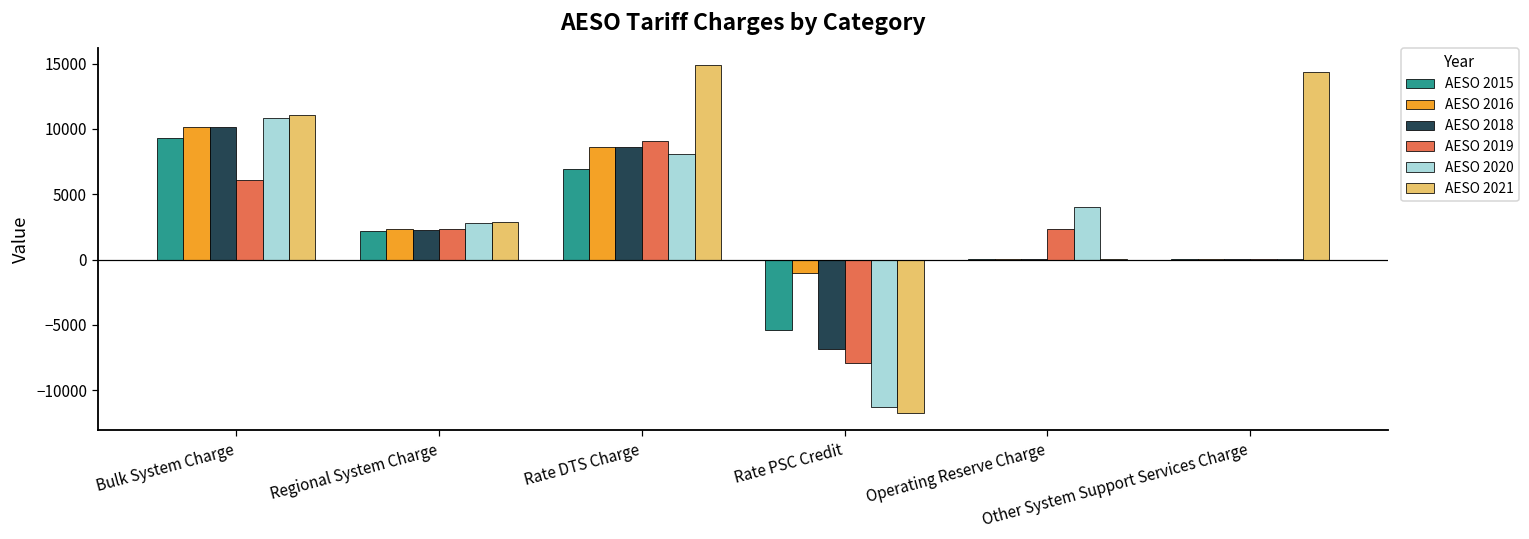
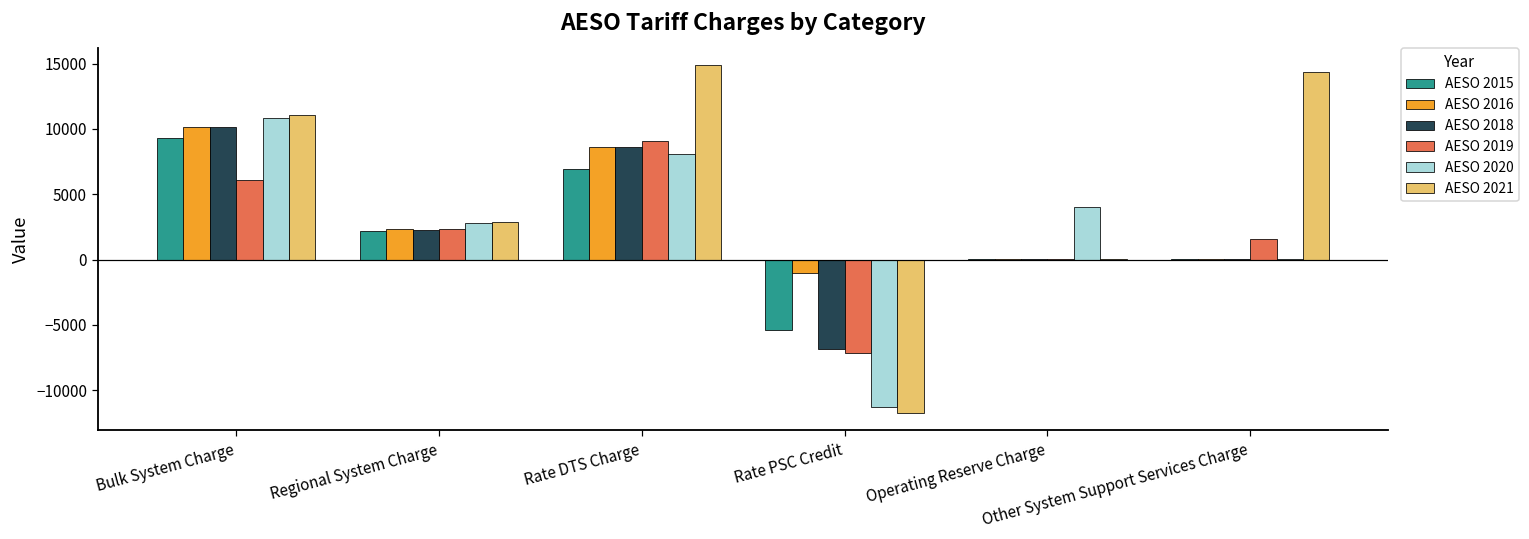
  {
    "AESO 2015": {
      "Bulk System Charge": 9300,
      "Regional System Charge": 2200,
      "Rate DTS Charge": 6900,
      "Rate PSC Credit": -5400
    },
    "AESO 2016": {
      "Bulk System Charge": 10200,
      "Regional System Charge": 2300,
      "Rate DTS Charge": 8600,
      "Rate PSC Credit": -1100
    },
    "AESO 2018": {
      "Bulk System Charge": 10200,
      "Regional System Charge": 2300,
      "Rate DTS Charge": 8600,
      "Rate PSC Credit": -6800
    },
    "AESO 2019": {
      "Bulk System Charge": 6100,
      "Regional System Charge": 2400,
      "Rate DTS Charge": 9100,
-     "Rate PSC Credit": -7900,
-     "Operating Reserve Charge": 2300,
-     "Other System Support Services Charge": 0
+     "Rate PSC Credit": -7200,
+     "Operating Reserve Charge": 100,
+     "Other System Support Services Charge": 1600
    },
    "AESO 2020": {
      "Bulk System Charge": 10800,
      "Regional System Charge": 2800,
      "Rate DTS Charge": 8100,
      "Rate PSC Credit": -11300,
      "Operating Reserve Charge": 4000
    },
    "AESO 2021": {
      "Bulk System Charge": 11100,
      "Regional System Charge": 2900,
      "Rate DTS Charge": 14900,
      "Rate PSC Credit": -11700,
      "Other System Support Services Charge": 14400
    }
  }
